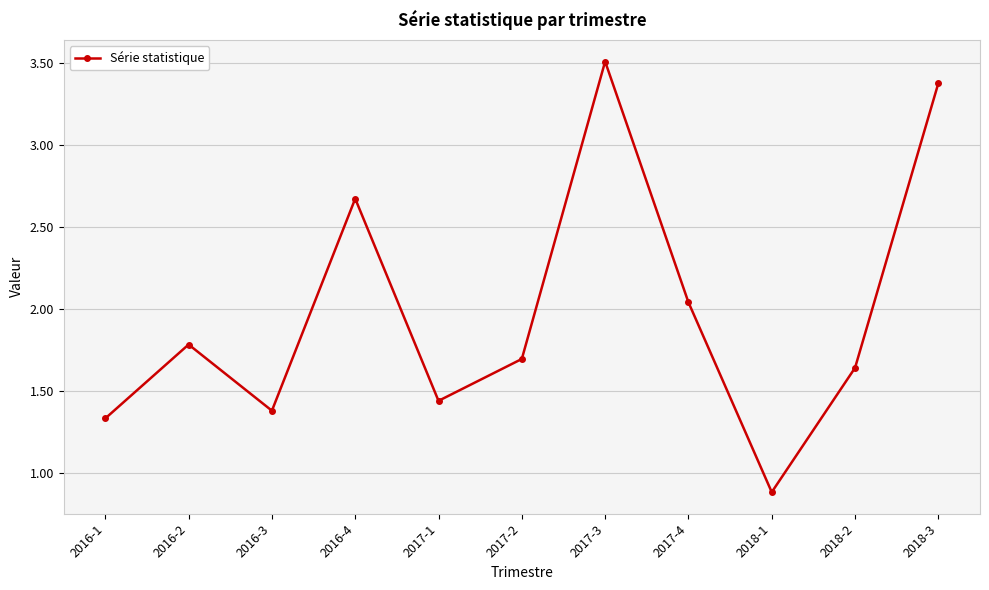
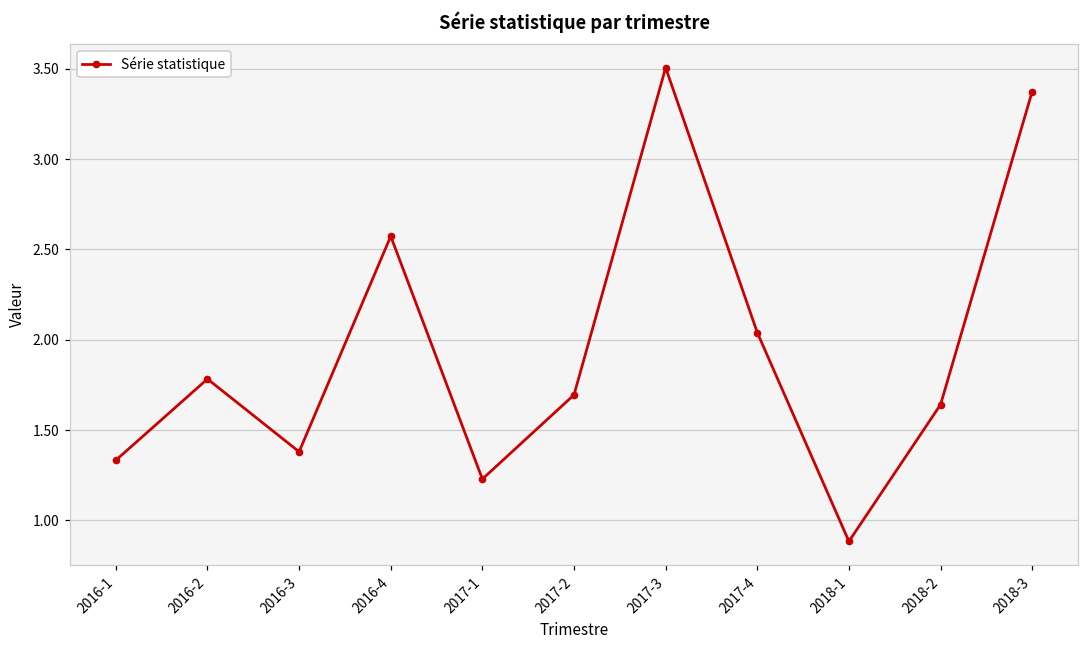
  {
    "2016-1": 1.33,
    "2016-2": 1.78,
    "2016-3": 1.38,
-   "2016-4": 2.67,
-   "2017-1": 1.44,
+   "2016-4": 2.57,
+   "2017-1": 1.23,
    "2017-2": 1.70,
    "2017-3": 3.51,
    "2017-4": 2.04,
    "2018-1": 0.88,
    "2018-2": 1.64,
    "2018-3": 3.37
  }
